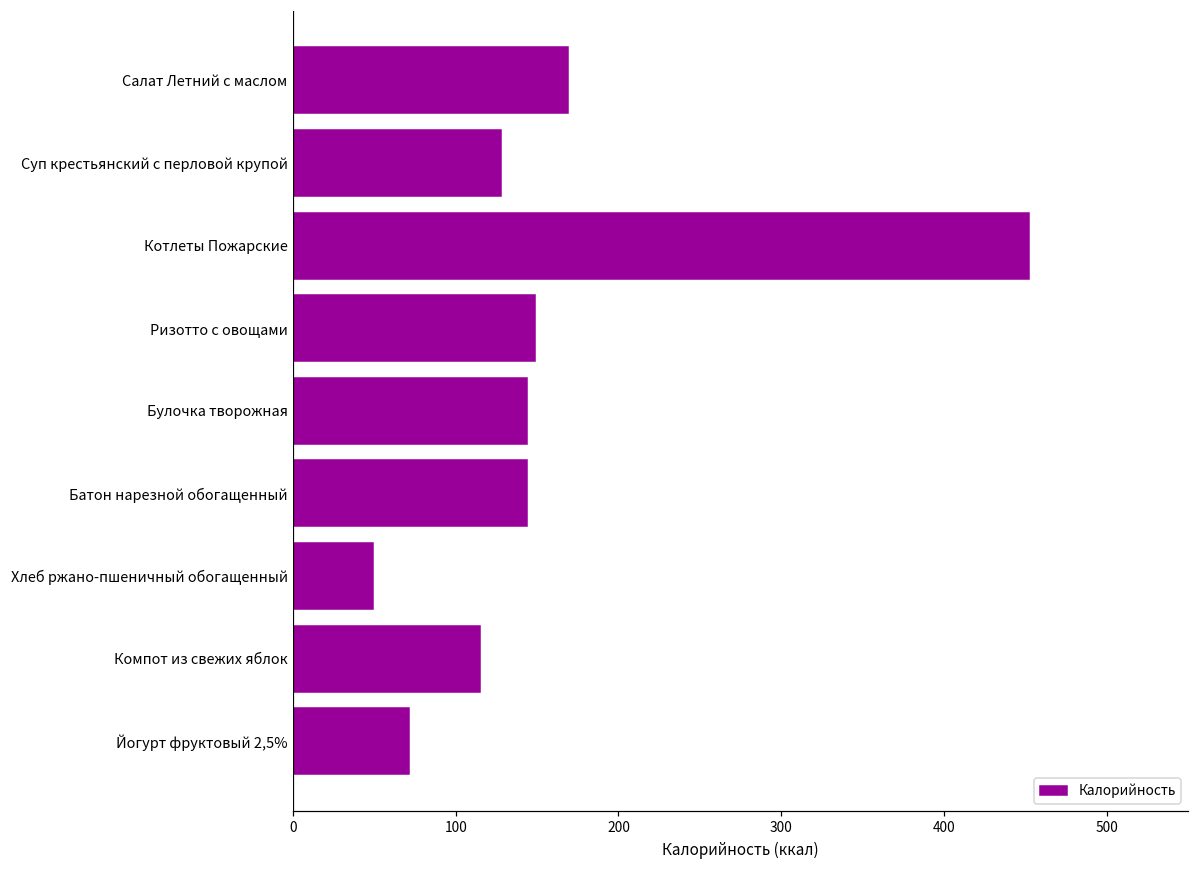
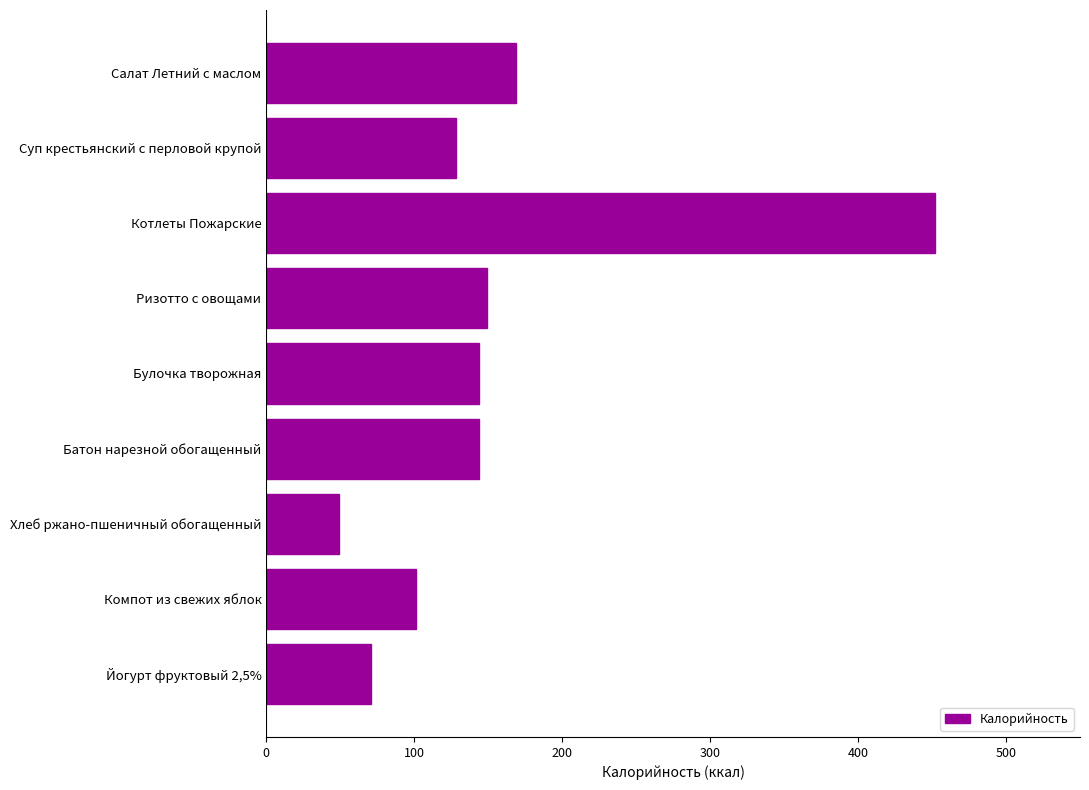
  {
    "Салат Летний с маслом": 169,
    "Суп крестьянский с перловой крупой": 128,
    "Котлеты Пожарские": 452,
    "Ризотто с овощами": 149,
    "Булочка творожная": 144,
    "Батон нарезной обогащенный": 144,
    "Хлеб ржано-пшеничный обогащенный": 49,
-   "Компот из свежих яблок": 115,
+   "Компот из свежих яблок": 101,
    "Йогурт фруктовый 2,5%": 71
  }
